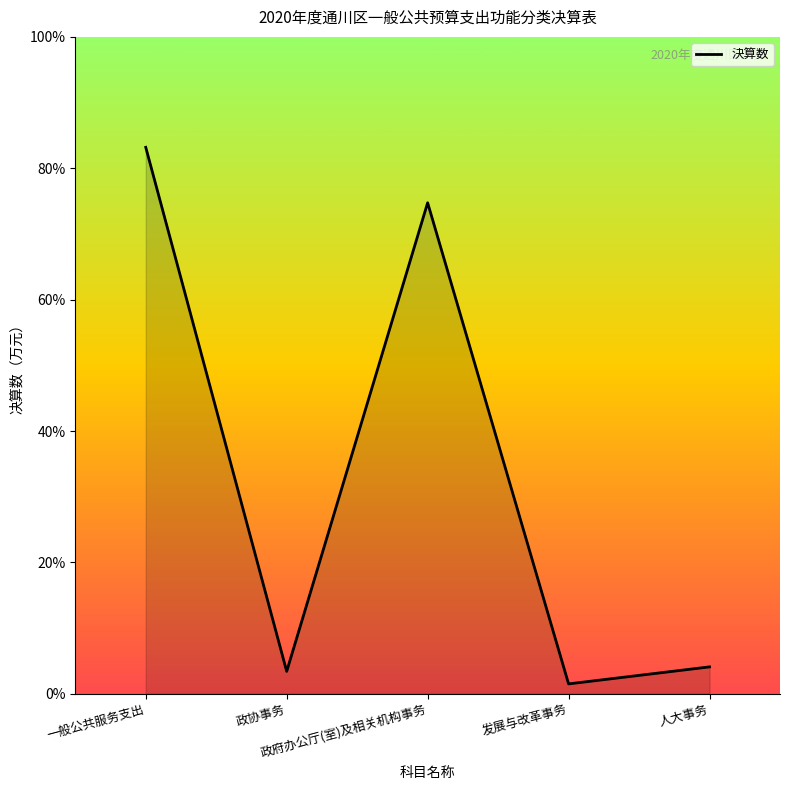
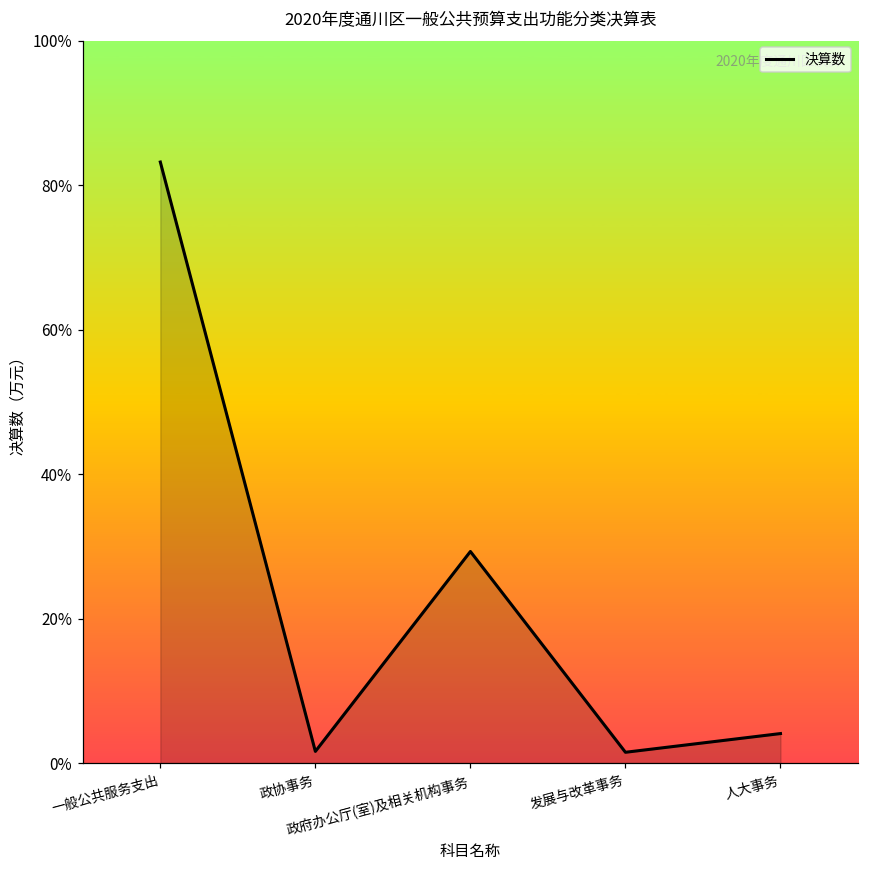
  {
    "一般公共服务支出": "83%",
-   "政协事务": "3%",
-   "政府办公厅(室)及相关机构事务": "75%",
+   "政协事务": "2%",
+   "政府办公厅(室)及相关机构事务": "29%",
    "发展与改革事务": "2%",
    "人大事务": "4%"
  }
